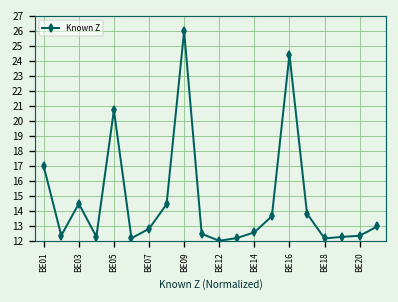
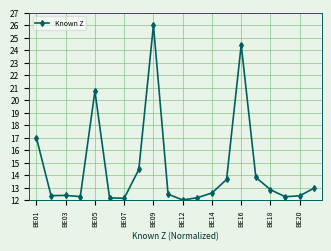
  {
    "BE01": 17.0,
-   "BE03": 14.5,
+   "BE03": 12.4,
    "BE05": 20.7,
-   "BE07": 12.8,
+   "BE07": 12.1,
    "BE09": 26.0,
    "BE12": 12.0,
    "BE14": 12.6,
    "BE16": 24.4,
-   "BE18": 12.2,
+   "BE18": 12.8,
    "BE20": 12.3
  }
